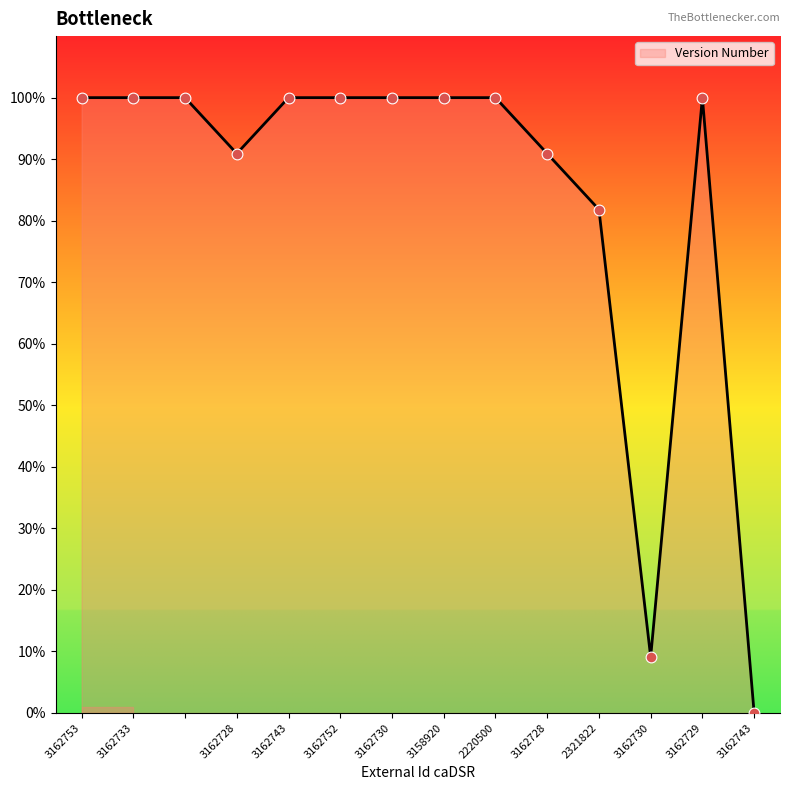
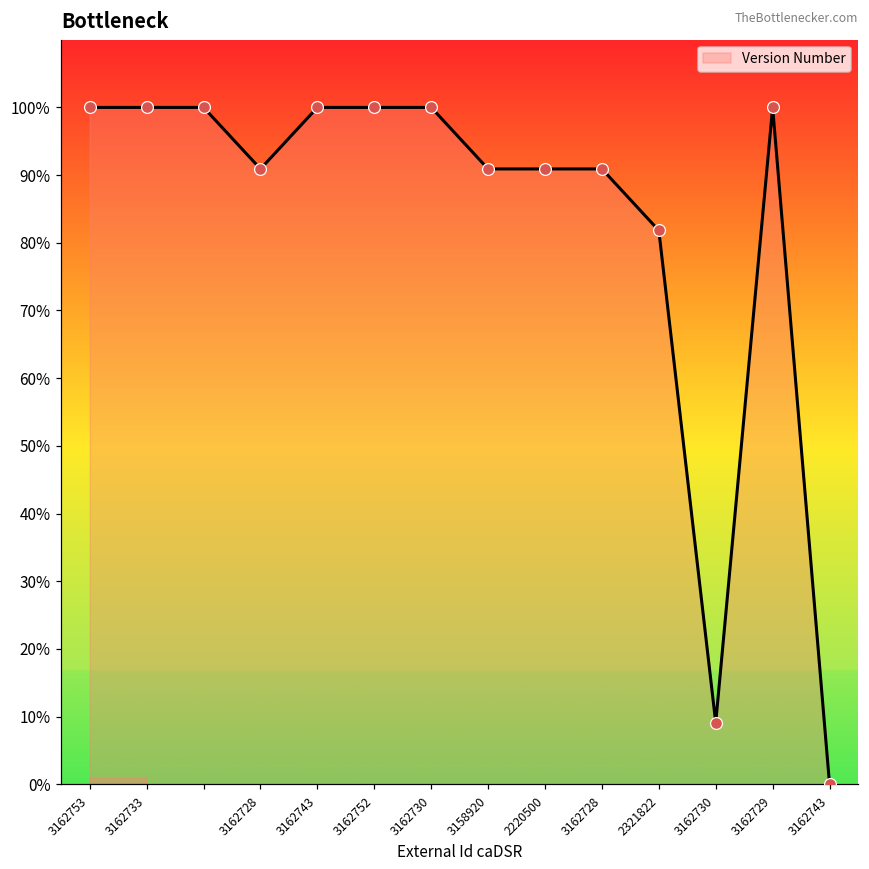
  {
    "3162753": "100%",
    "3162733": "100%",
    "3162752": "100%",
-   "3158920": "100%",
-   "2220500": "100%",
+   "3158920": "91%",
+   "2220500": "91%",
    "2321822": "82%",
    "3162729": "100%"
  }
